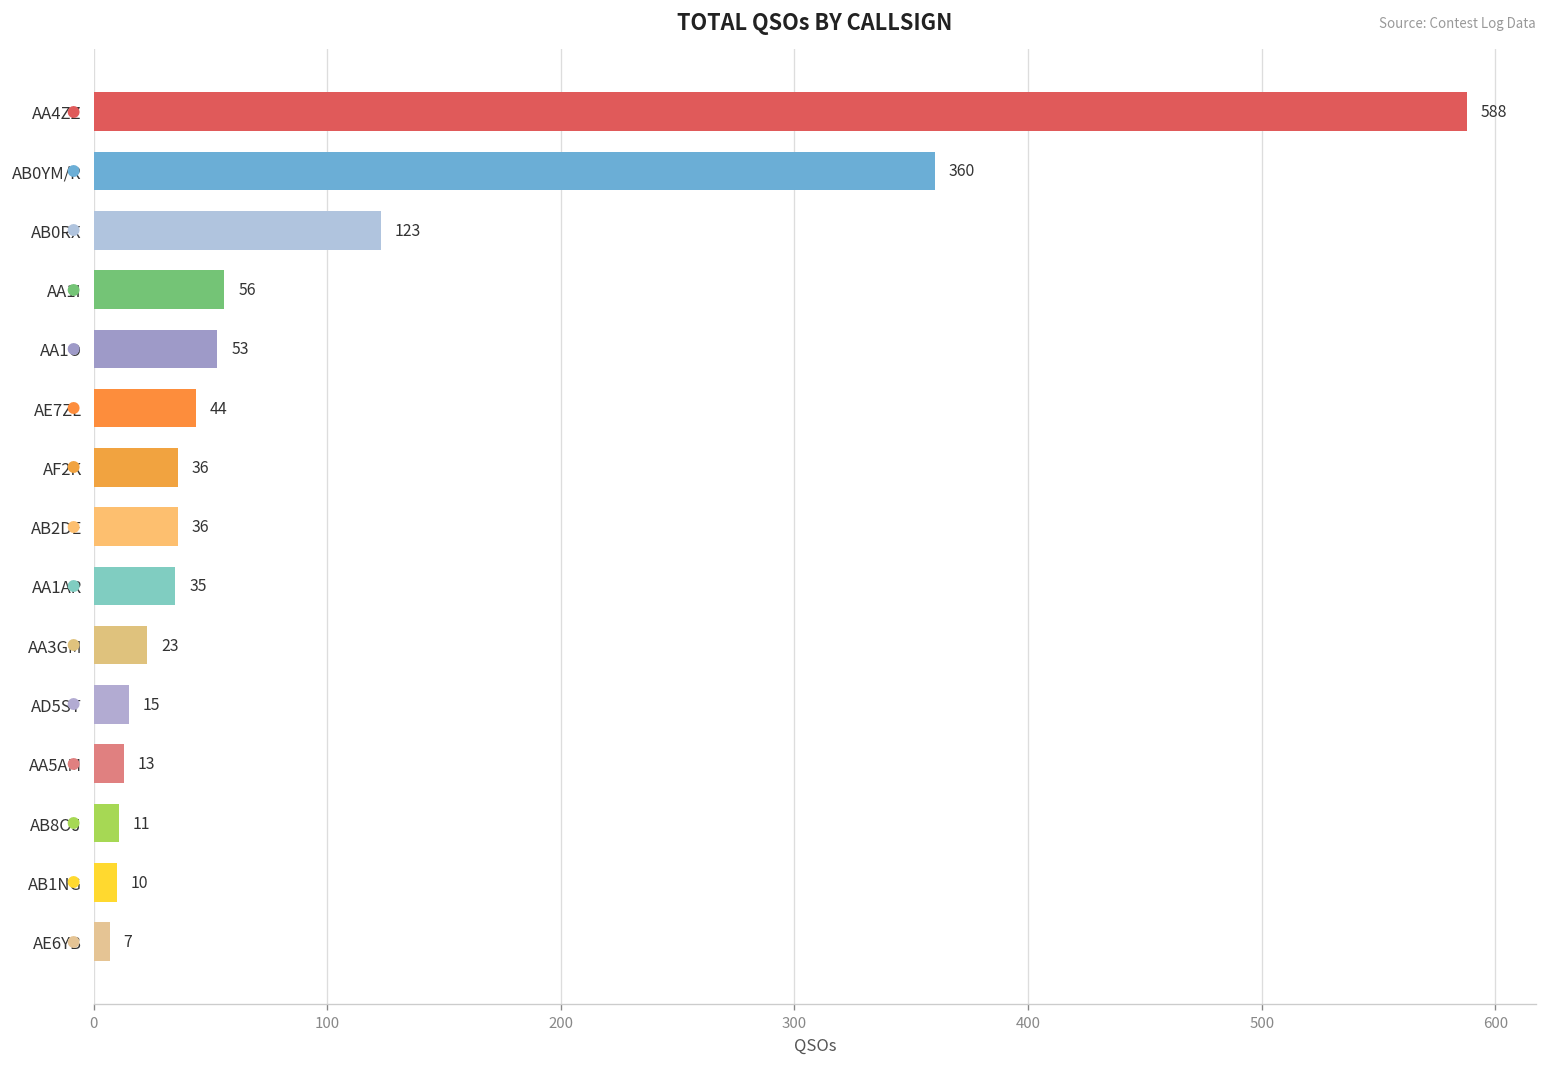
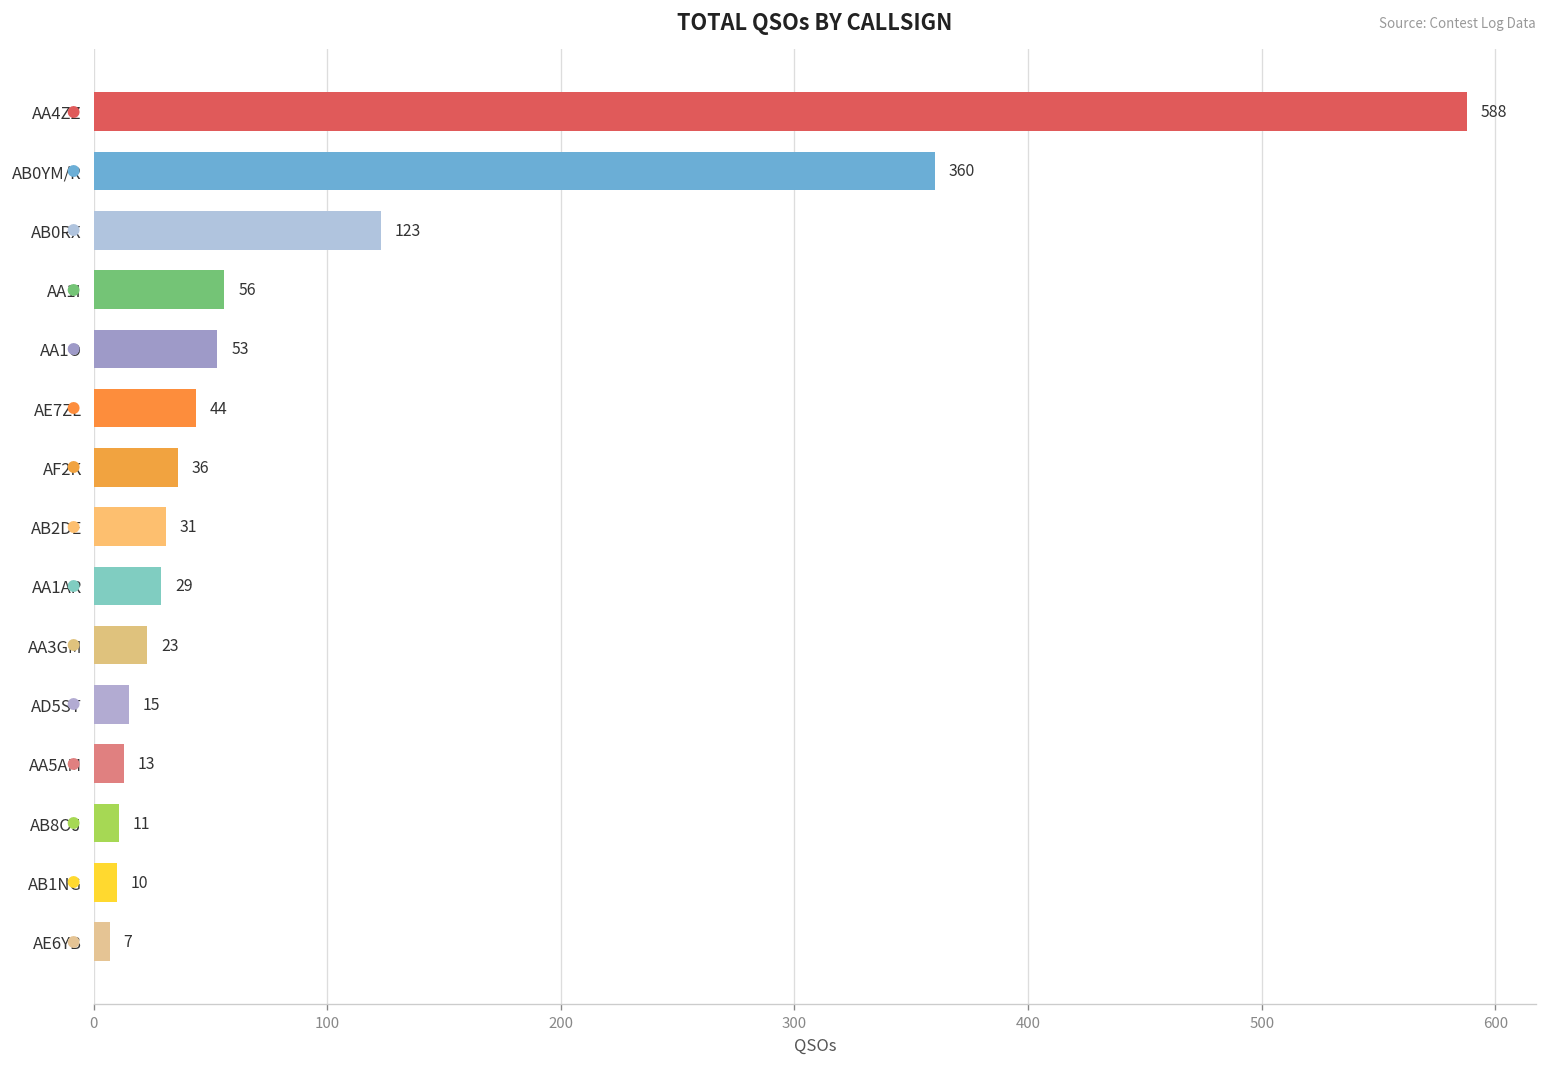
  {
    "AA4ZZ": 588,
    "AB0YM/R": 360,
    "AB0RX": 123,
    "AA1I": 56,
    "AA1O": 53,
    "AE7ZL": 44,
    "AF2K": 36,
-   "AB2DE": 36,
-   "AA1AR": 35,
+   "AB2DE": 31,
+   "AA1AR": 29,
    "AA3GM": 23,
    "AD5ST": 15,
    "AA5AM": 13,
    "AB8OJ": 11,
    "AB1NG": 10,
    "AE6YB": 7
  }
